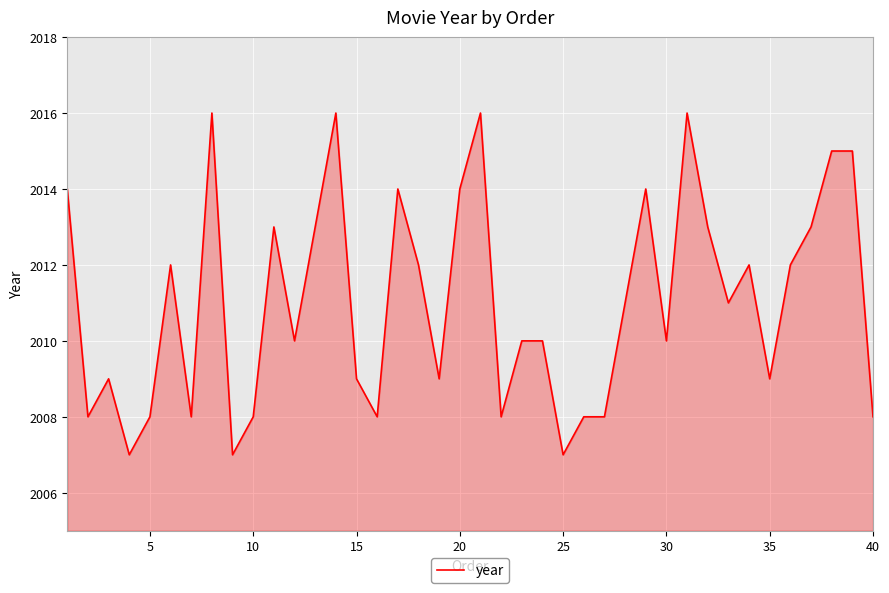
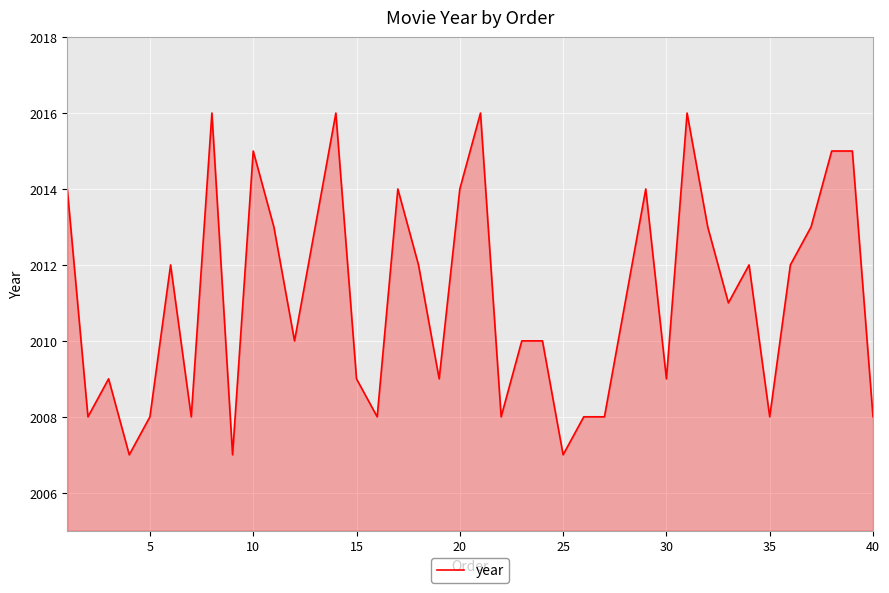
  {
    "5": 2008,
-   "10": 2008,
+   "10": 2015,
    "15": 2009,
    "20": 2014,
    "25": 2007,
-   "30": 2010,
-   "35": 2009,
+   "30": 2009,
+   "35": 2008,
    "40": 2008
  }
